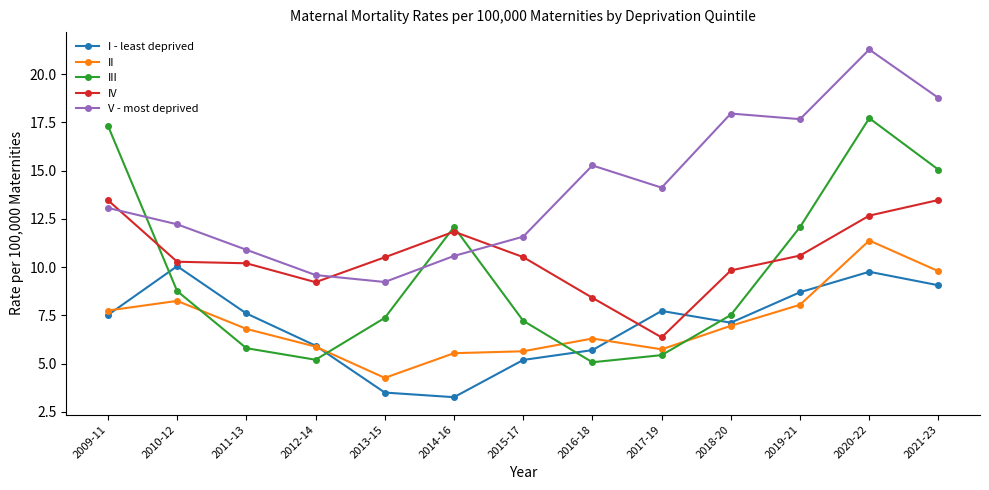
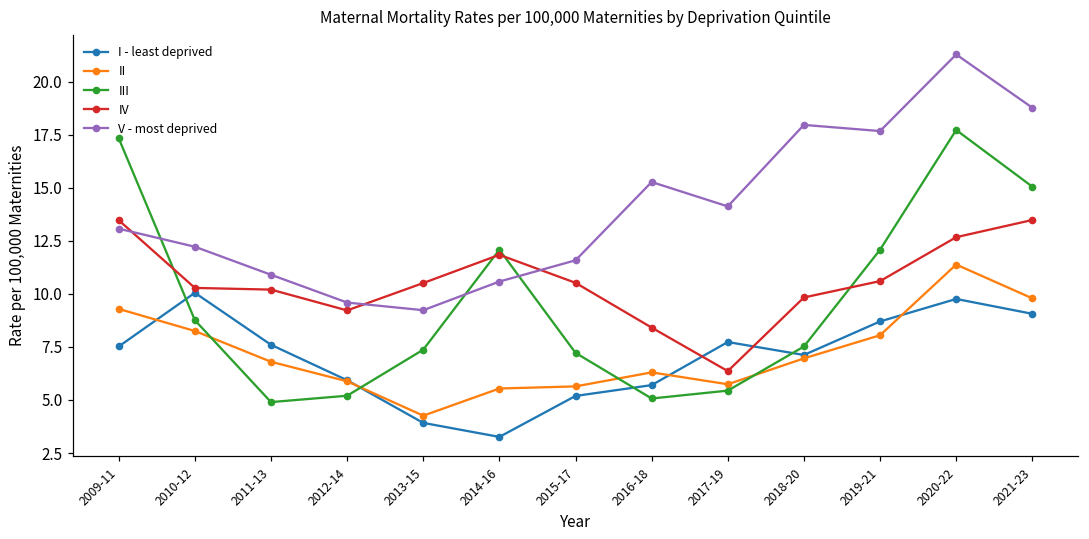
  {
    "I - least deprived": {
      "2009-11": 7.5,
      "2010-12": 10.1,
      "2011-13": 7.6,
-     "2013-15": 3.5,
+     "2013-15": 3.9,
      "2014-16": 3.3,
      "2015-17": 5.2,
      "2016-18": 5.7,
      "2017-19": 7.7,
      "2018-20": 7.1,
      "2019-21": 8.7,
      "2020-22": 9.8,
      "2021-23": 9.1
    },
    "II": {
-     "2009-11": 7.8,
+     "2009-11": 9.3,
      "2010-12": 8.3,
      "2011-13": 6.8,
      "2013-15": 4.3,
      "2014-16": 5.5,
      "2015-17": 5.6,
      "2016-18": 6.3,
      "2017-19": 5.7,
      "2018-20": 7.0,
      "2019-21": 8.1,
      "2020-22": 11.4,
      "2021-23": 9.8
    },
    "III": {
      "2009-11": 17.3,
      "2010-12": 8.8,
-     "2011-13": 5.8,
+     "2011-13": 4.9,
      "2012-14": 5.2,
      "2013-15": 7.4,
      "2014-16": 12.1,
      "2015-17": 7.2,
      "2016-18": 5.1,
      "2017-19": 5.4,
      "2018-20": 7.5,
      "2019-21": 12.1,
      "2020-22": 17.7,
      "2021-23": 15.1
    },
    "IV": {
      "2009-11": 13.5,
      "2010-12": 10.3,
      "2011-13": 10.2,
      "2012-14": 9.2,
      "2013-15": 10.5,
      "2014-16": 11.8,
      "2015-17": 10.5,
      "2016-18": 8.4,
      "2017-19": 6.4,
      "2018-20": 9.8,
      "2019-21": 10.6,
      "2020-22": 12.7,
      "2021-23": 13.5
    },
    "V - most deprived": {
      "2009-11": 13.1,
      "2010-12": 12.2,
      "2011-13": 10.9,
      "2012-14": 9.6,
      "2013-15": 9.2,
      "2014-16": 10.6,
      "2015-17": 11.6,
      "2016-18": 15.3,
      "2017-19": 14.1,
      "2018-20": 18.0,
      "2019-21": 17.7,
      "2020-22": 21.3,
      "2021-23": 18.8
    }
  }
